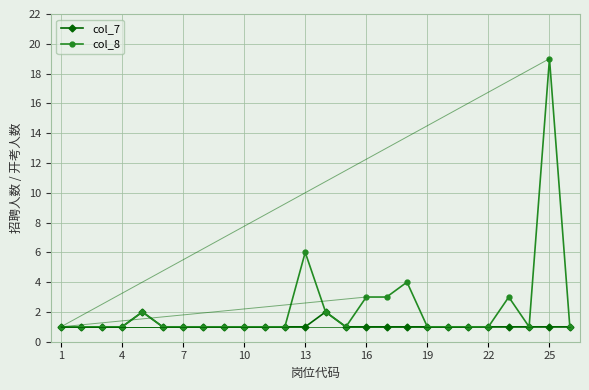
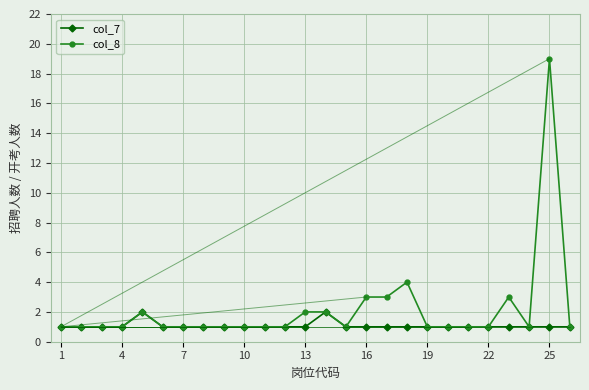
  {
    "col_8": {
-     "13": 6
+     "13": 2
    }
  }
